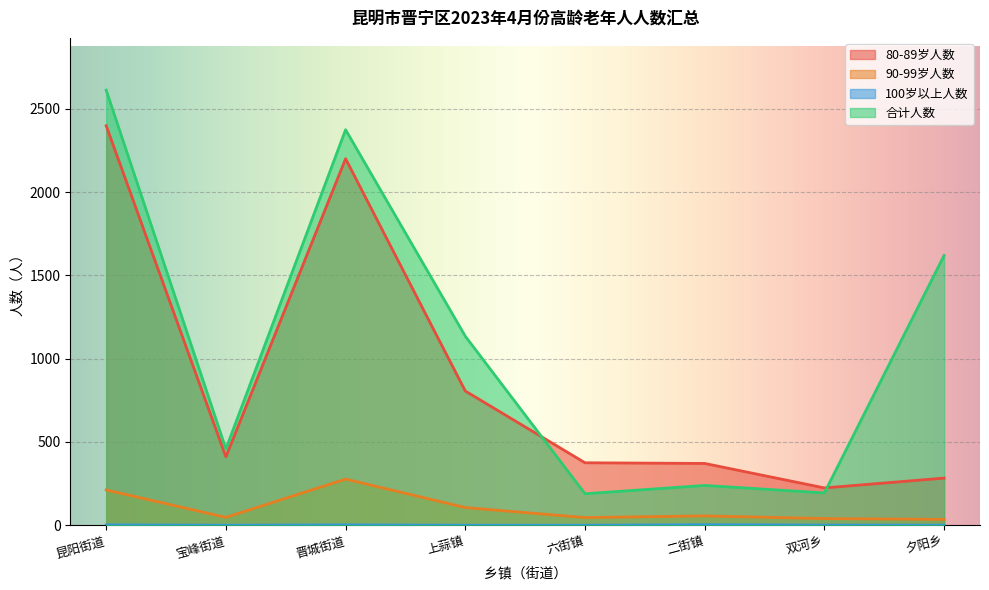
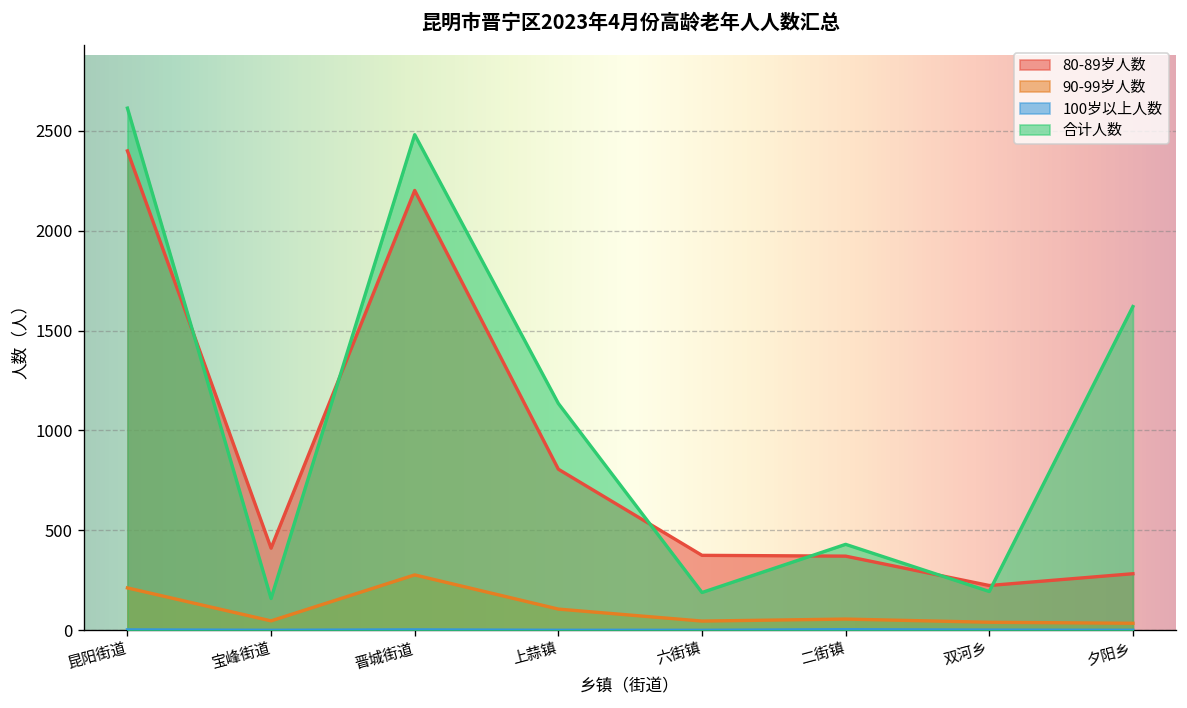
  {
    "100岁以上人数": {
      "昆阳街道": 0,
      "宝峰街道": 0,
      "晋城街道": 0,
      "上蒜镇": 0,
      "六街镇": 0,
      "二街镇": 0,
      "双河乡": 0,
      "夕阳乡": 0
    },
    "合计人数": {
      "昆阳街道": 2610,
-     "宝峰街道": 460,
-     "晋城街道": 2380,
+     "宝峰街道": 160,
+     "晋城街道": 2480,
      "上蒜镇": 1140,
      "六街镇": 190,
-     "二街镇": 240,
+     "二街镇": 430,
      "双河乡": 190,
      "夕阳乡": 1620
    }
  }
